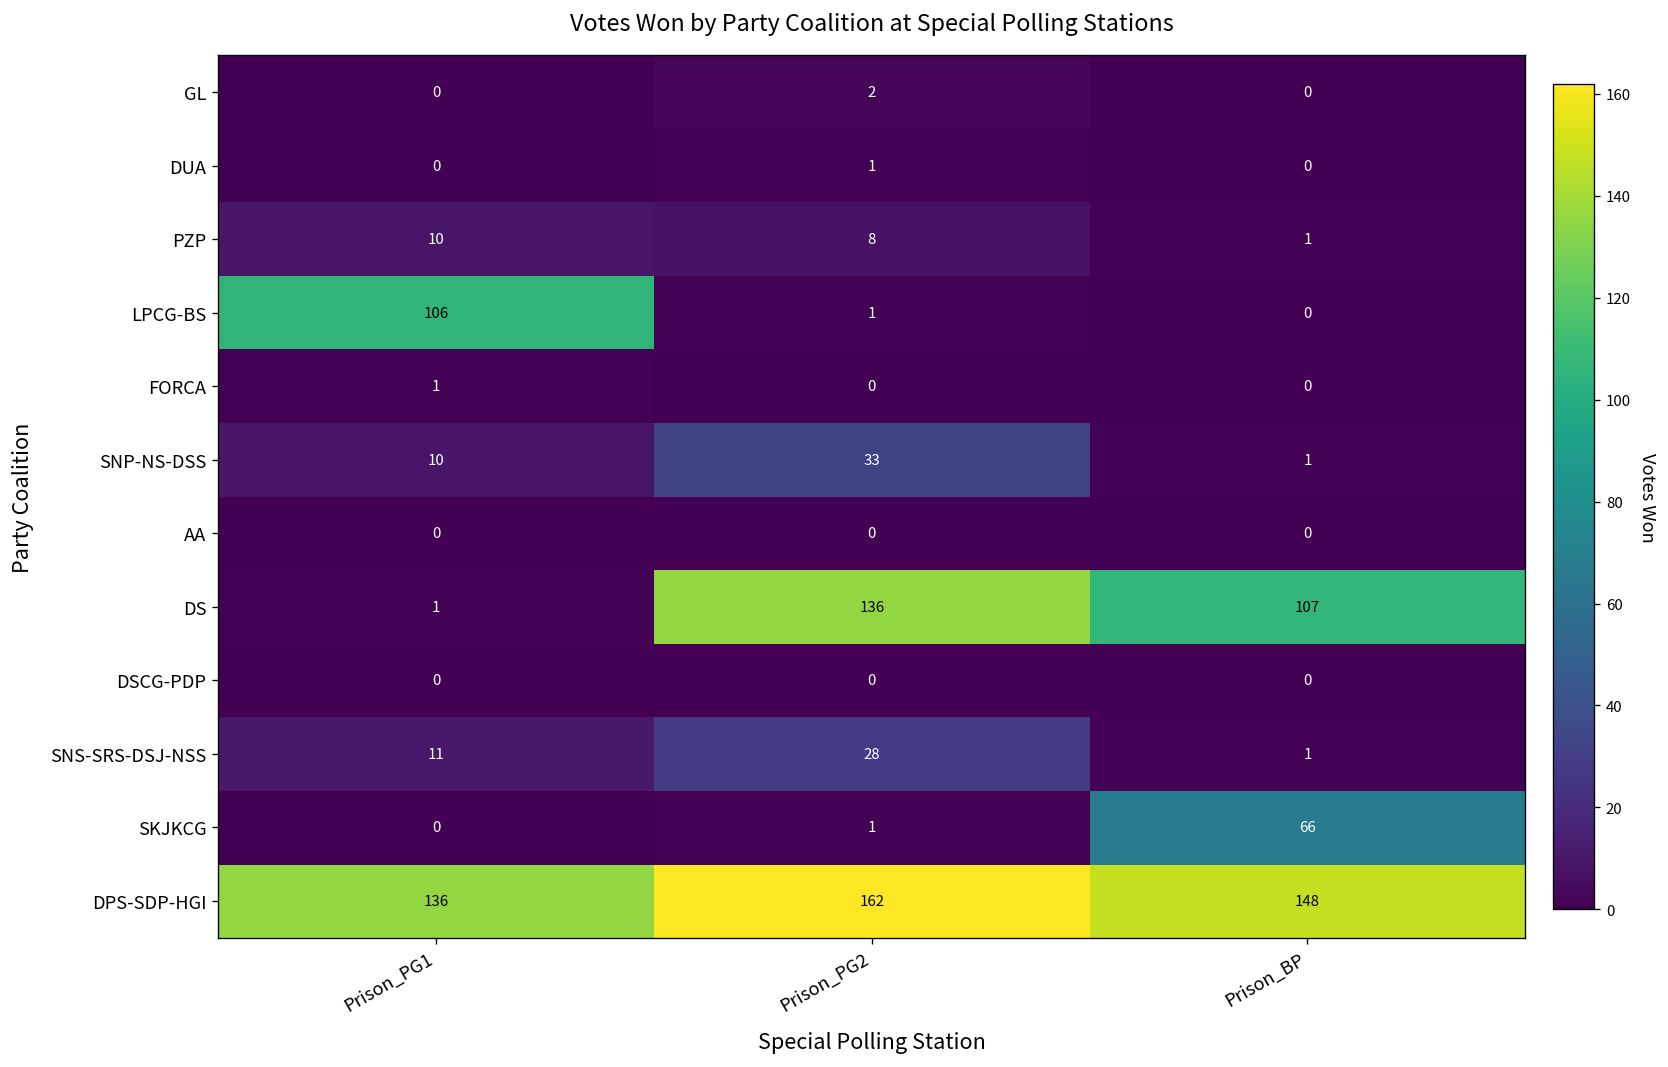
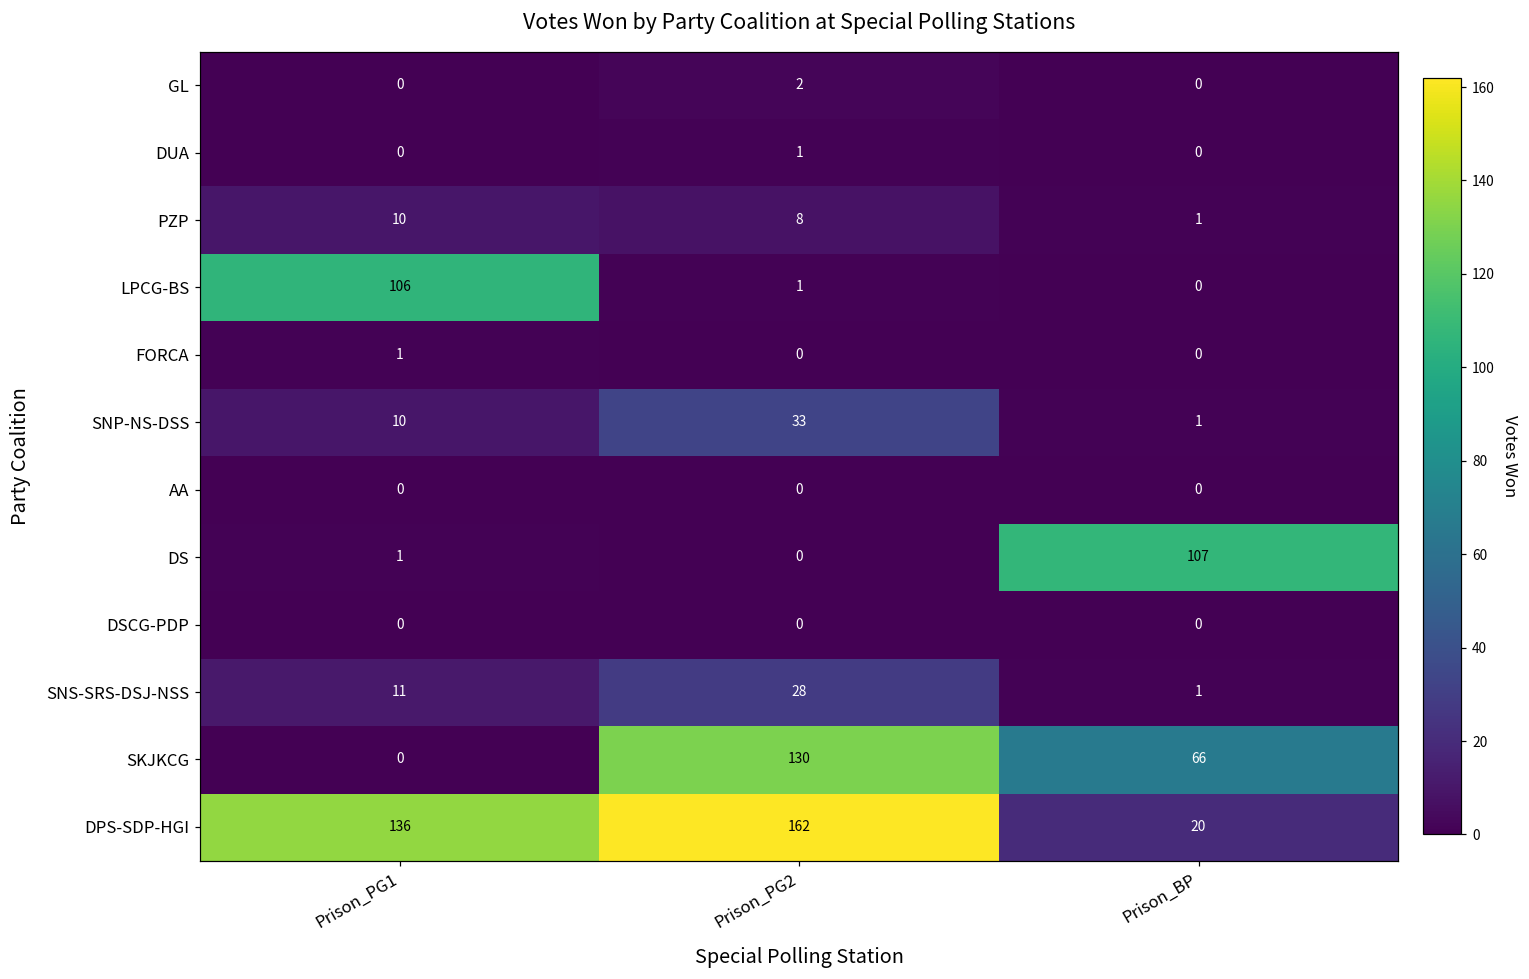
  {
    "GL": {
      "Prison_PG1": 0,
      "Prison_PG2": 2,
      "Prison_BP": 0
    },
    "DUA": {
      "Prison_PG1": 0,
      "Prison_PG2": 1,
      "Prison_BP": 0
    },
    "PZP": {
      "Prison_PG1": 10,
      "Prison_PG2": 8,
      "Prison_BP": 1
    },
    "LPCG-BS": {
      "Prison_PG1": 106,
      "Prison_PG2": 1,
      "Prison_BP": 0
    },
    "FORCA": {
      "Prison_PG1": 1,
      "Prison_PG2": 0,
      "Prison_BP": 0
    },
    "SNP-NS-DSS": {
      "Prison_PG1": 10,
      "Prison_PG2": 33,
      "Prison_BP": 1
    },
    "AA": {
      "Prison_PG1": 0,
      "Prison_PG2": 0,
      "Prison_BP": 0
    },
    "DS": {
      "Prison_PG1": 1,
-     "Prison_PG2": 136,
+     "Prison_PG2": 0,
      "Prison_BP": 107
    },
    "DSCG-PDP": {
      "Prison_PG1": 0,
      "Prison_PG2": 0,
      "Prison_BP": 0
    },
    "SNS-SRS-DSJ-NSS": {
      "Prison_PG1": 11,
      "Prison_PG2": 28,
      "Prison_BP": 1
    },
    "SKJKCG": {
      "Prison_PG1": 0,
-     "Prison_PG2": 1,
+     "Prison_PG2": 130,
      "Prison_BP": 66
    },
    "DPS-SDP-HGI": {
      "Prison_PG1": 136,
      "Prison_PG2": 162,
-     "Prison_BP": 148
+     "Prison_BP": 20
    }
  }
